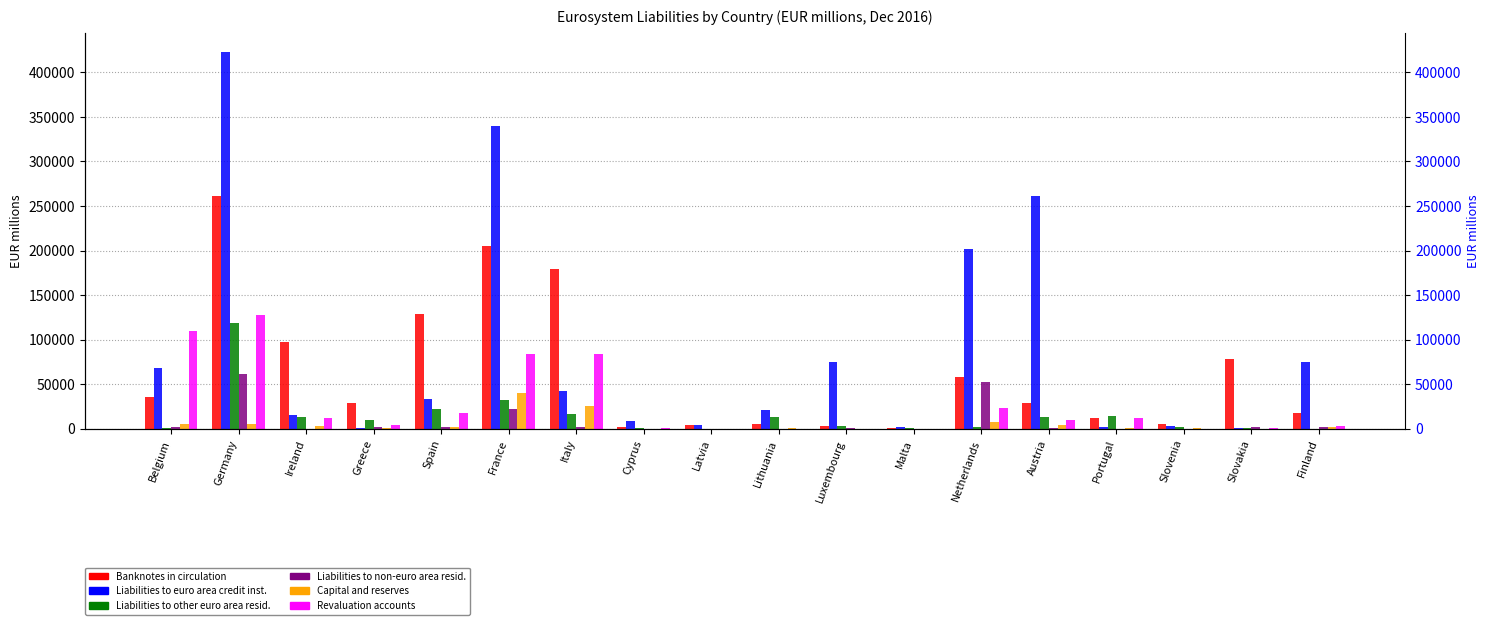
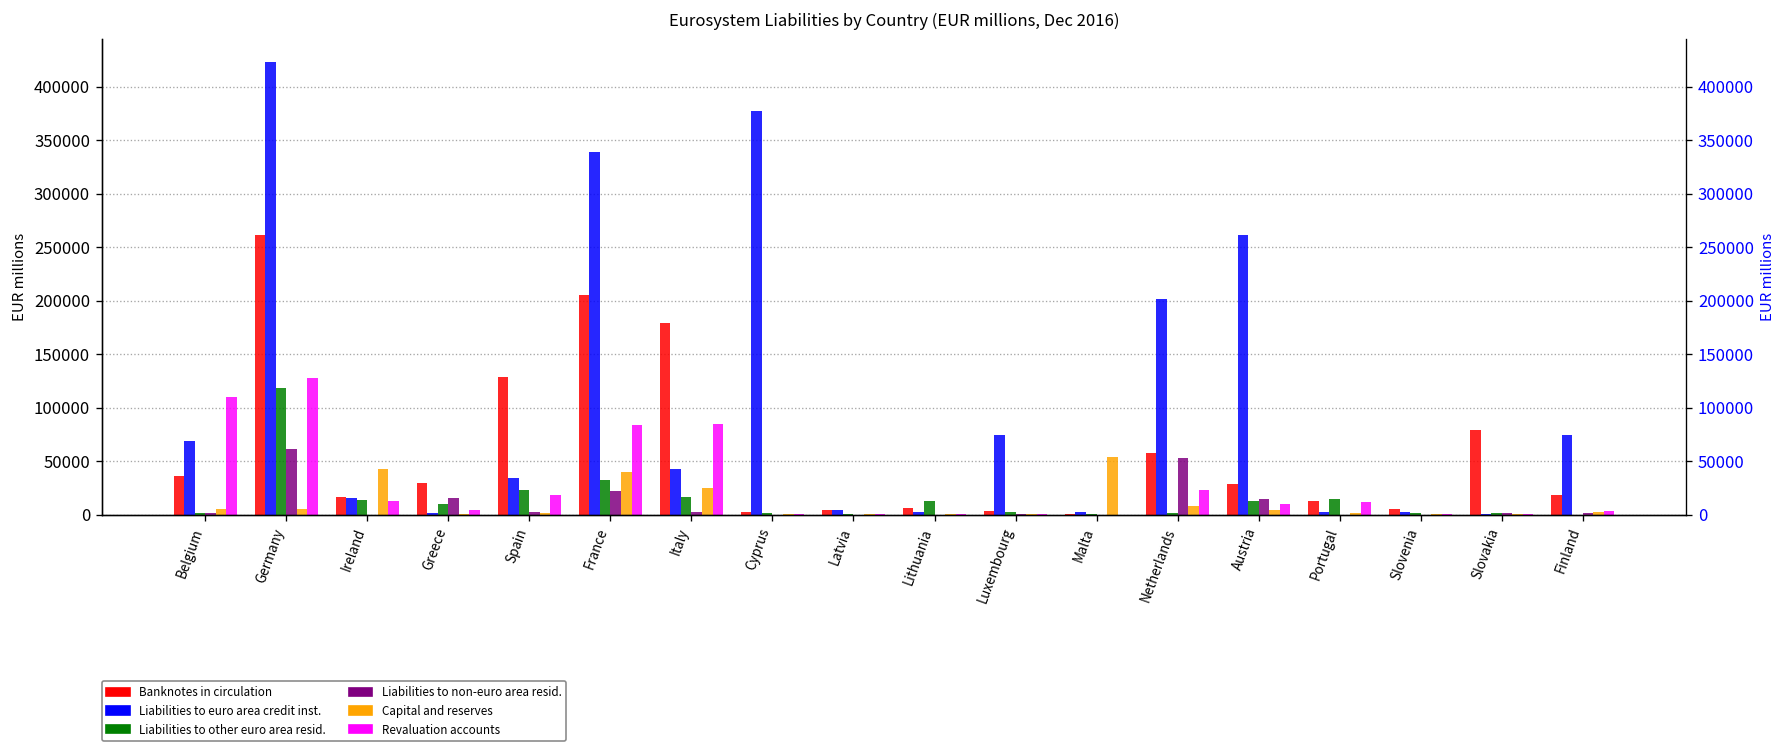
  {
    "Banknotes in circulation": {
      "Belgium": 40000,
      "Germany": 260000,
-     "Ireland": 100000,
+     "Ireland": 20000,
      "Greece": 30000,
      "Spain": 130000,
      "France": 200000,
      "Italy": 180000,
      "Latvia": 0,
      "Lithuania": 10000,
      "Luxembourg": 0,
      "Netherlands": 60000,
      "Austria": 30000,
      "Portugal": 10000,
      "Slovenia": 0,
      "Slovakia": 80000,
      "Finland": 20000
    },
    "Liabilities to euro area credit inst.": {
      "Belgium": 70000,
      "Germany": 420000,
      "Ireland": 20000,
      "Spain": 30000,
      "France": 340000,
      "Italy": 40000,
-     "Cyprus": 10000,
+     "Cyprus": 380000,
      "Latvia": 0,
-     "Lithuania": 20000,
+     "Lithuania": 0,
      "Luxembourg": 70000,
      "Netherlands": 200000,
      "Austria": 260000,
      "Slovenia": 0,
      "Finland": 70000
    },
    "Liabilities to other euro area resid.": {
      "Germany": 120000,
      "Ireland": 10000,
      "Greece": 10000,
      "Spain": 20000,
      "France": 30000,
      "Italy": 20000,
      "Lithuania": 10000,
      "Austria": 10000,
      "Portugal": 10000
    },
    "Liabilities to non-euro area resid.": {
      "Germany": 60000,
-     "Greece": 0,
+     "Greece": 20000,
      "France": 20000,
      "Malta": 0,
      "Netherlands": 50000,
-     "Austria": 0,
+     "Austria": 10000,
      "Portugal": 0
    },
    "Capital and reserves": {
      "Belgium": 10000,
      "Germany": 10000,
-     "Ireland": 0,
+     "Ireland": 40000,
      "France": 40000,
      "Italy": 30000,
-     "Malta": 0,
+     "Malta": 50000,
      "Netherlands": 10000,
      "Austria": 0
    },
    "Revaluation accounts": {
      "Belgium": 110000,
      "Germany": 130000,
      "Ireland": 10000,
      "Greece": 0,
      "Spain": 20000,
      "France": 80000,
      "Italy": 80000,
      "Netherlands": 20000,
      "Austria": 10000,
      "Portugal": 10000,
      "Finland": 0
    }
  }
